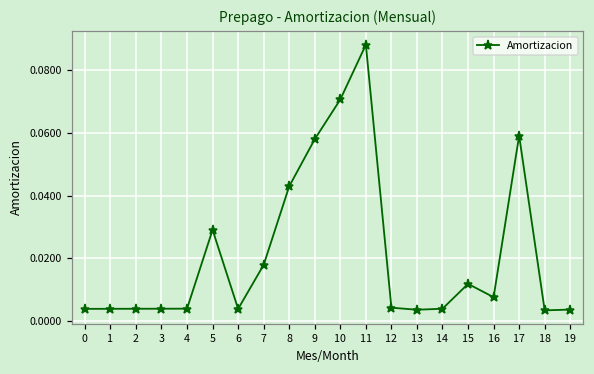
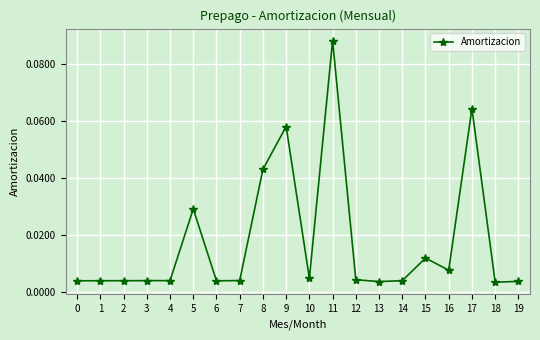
  {
    "0": 0.004,
    "1": 0.004,
    "2": 0.004,
    "3": 0.004,
    "4": 0.004,
    "5": 0.029,
    "6": 0.004,
-   "7": 0.018,
+   "7": 0.004,
    "8": 0.043,
    "9": 0.058,
-   "10": 0.071,
+   "10": 0.005,
    "11": 0.088,
    "12": 0.004,
    "13": 0.004,
    "14": 0.004,
    "15": 0.012,
    "16": 0.008,
-   "17": 0.059,
+   "17": 0.064,
    "18": 0.003,
    "19": 0.004
  }
